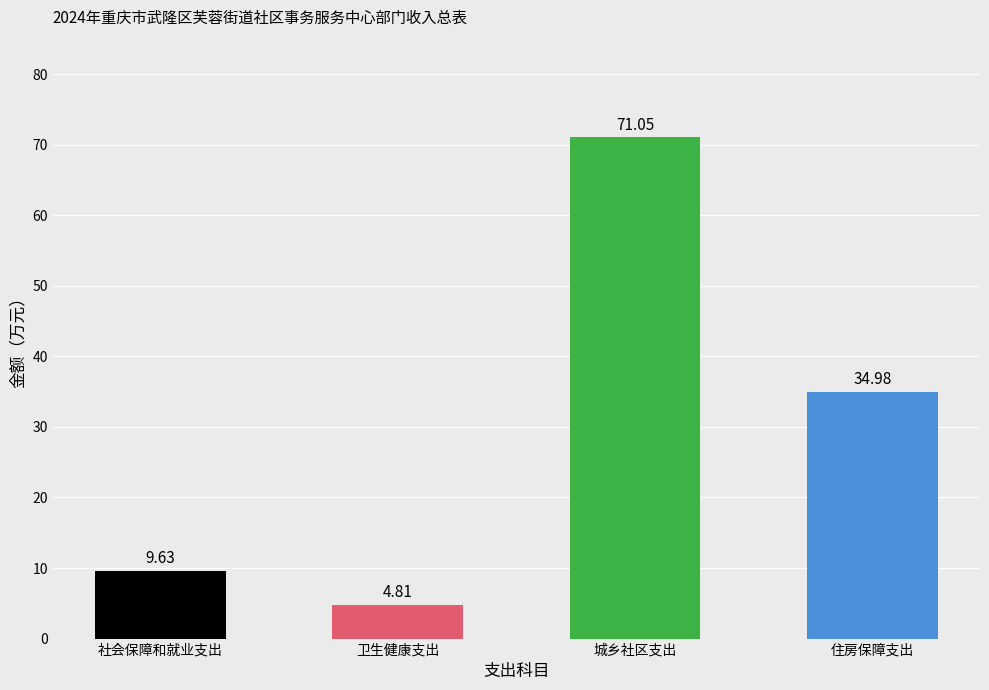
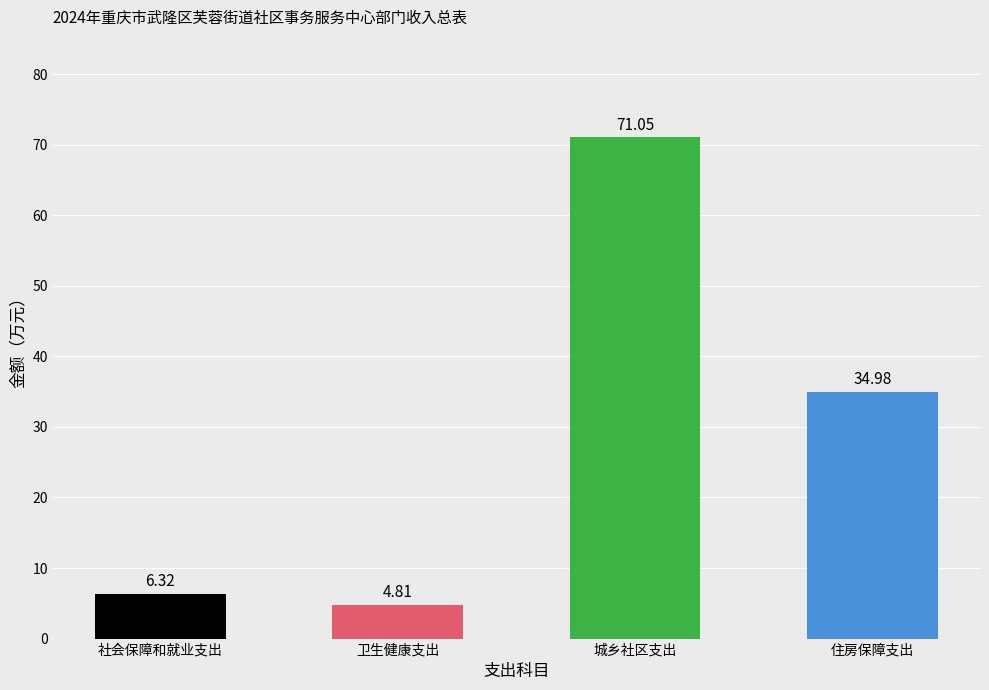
  {
-   "社会保障和就业支出": 9.63,
+   "社会保障和就业支出": 6.32,
    "卫生健康支出": 4.81,
    "城乡社区支出": 71.05,
    "住房保障支出": 34.98
  }
